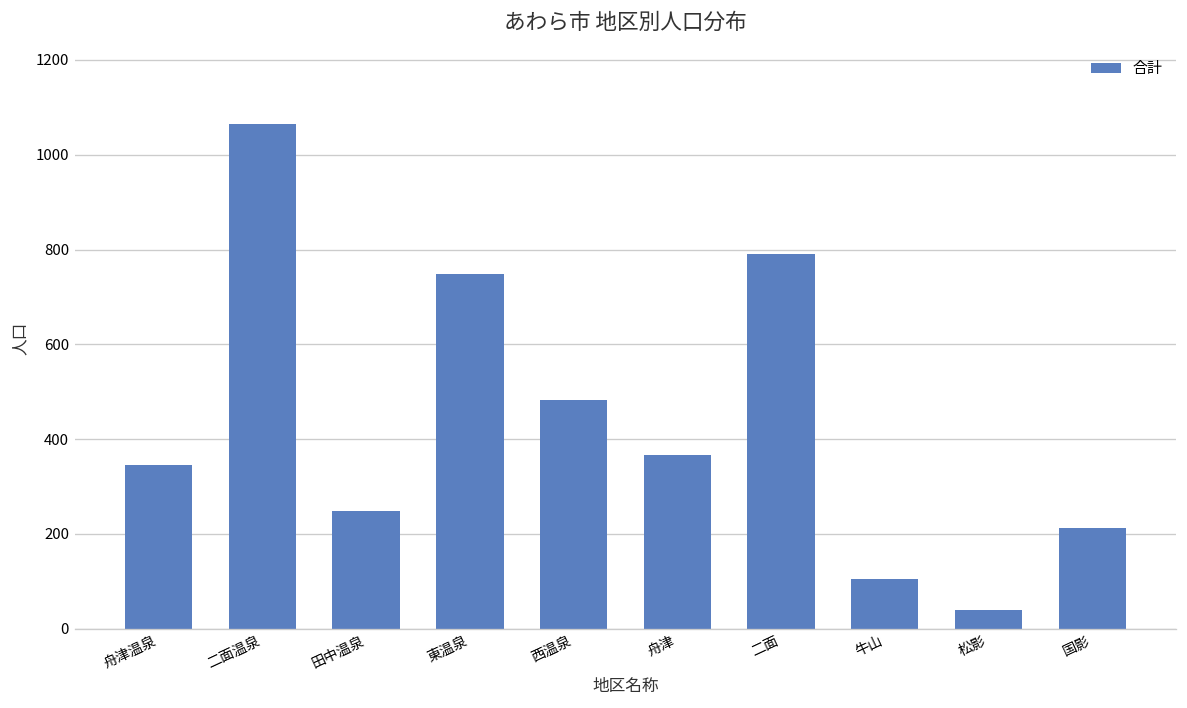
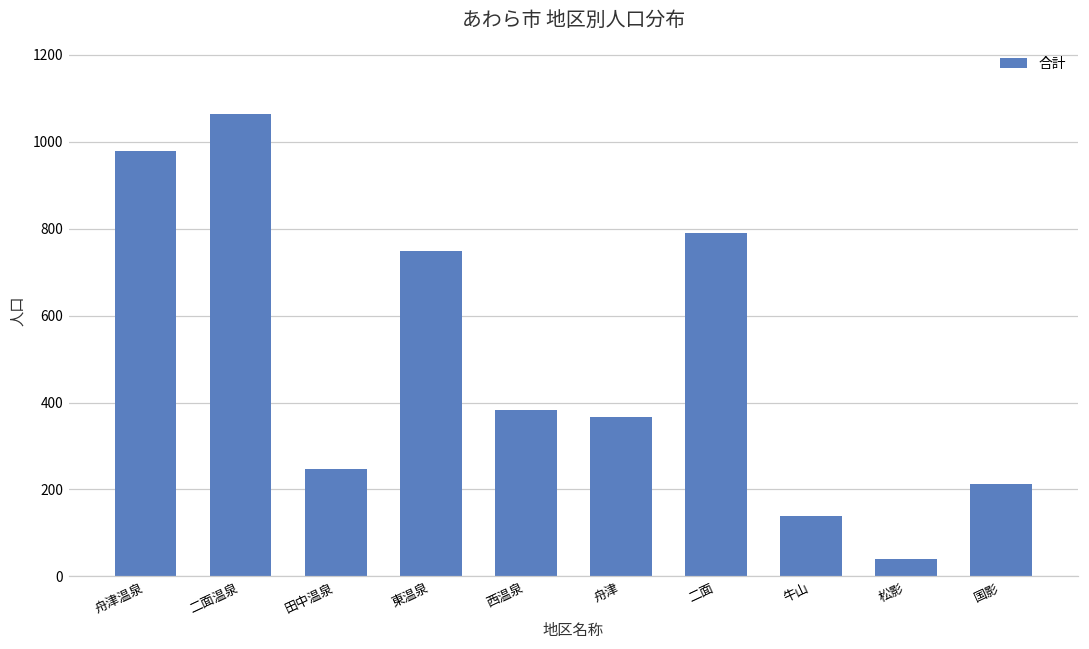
  {
-   "舟津温泉": 350,
+   "舟津温泉": 980,
    "二面温泉": 1060,
    "田中温泉": 250,
    "東温泉": 750,
-   "西温泉": 480,
+   "西温泉": 380,
    "舟津": 370,
    "二面": 790,
-   "牛山": 100,
+   "牛山": 140,
    "松影": 40,
    "国影": 210
  }
